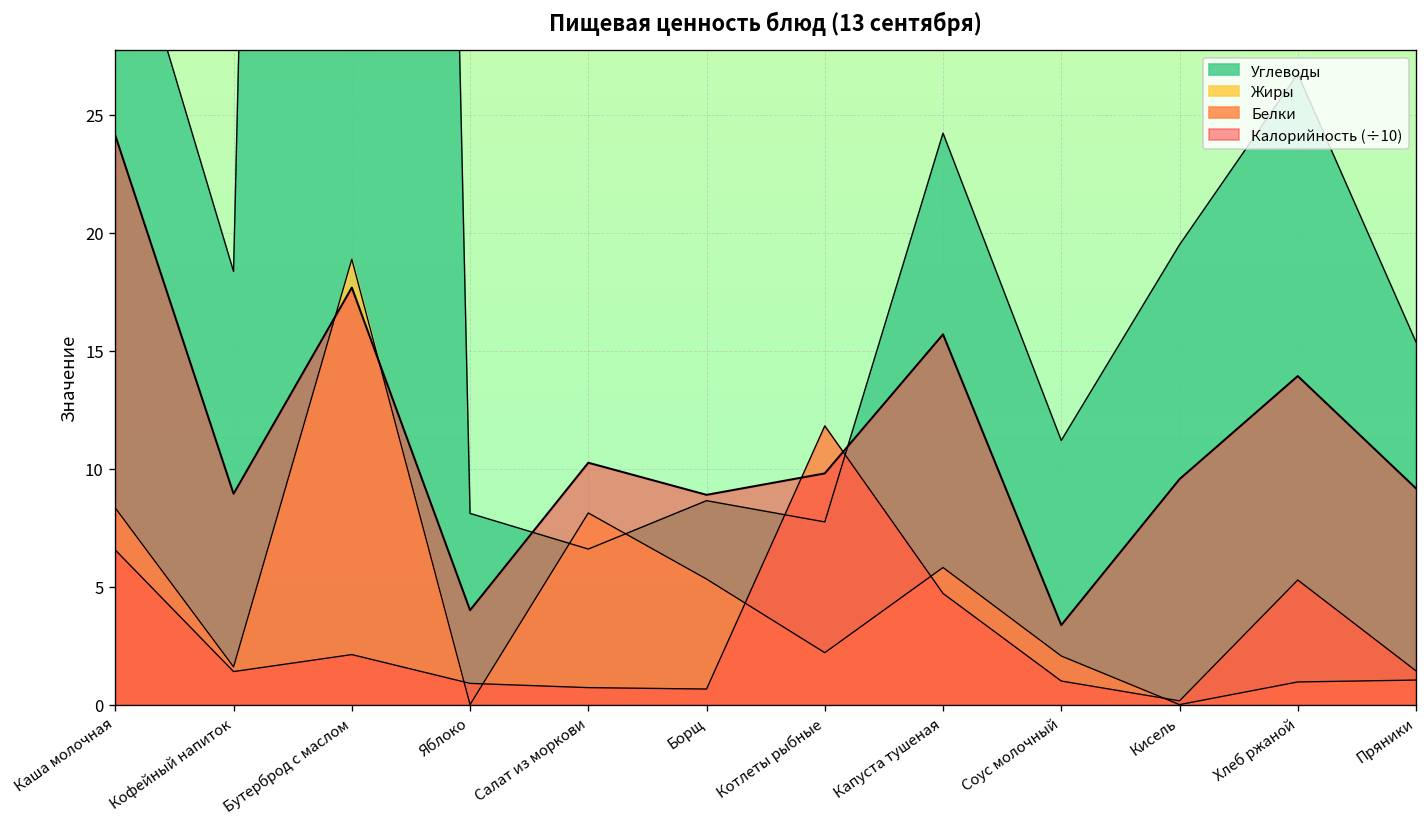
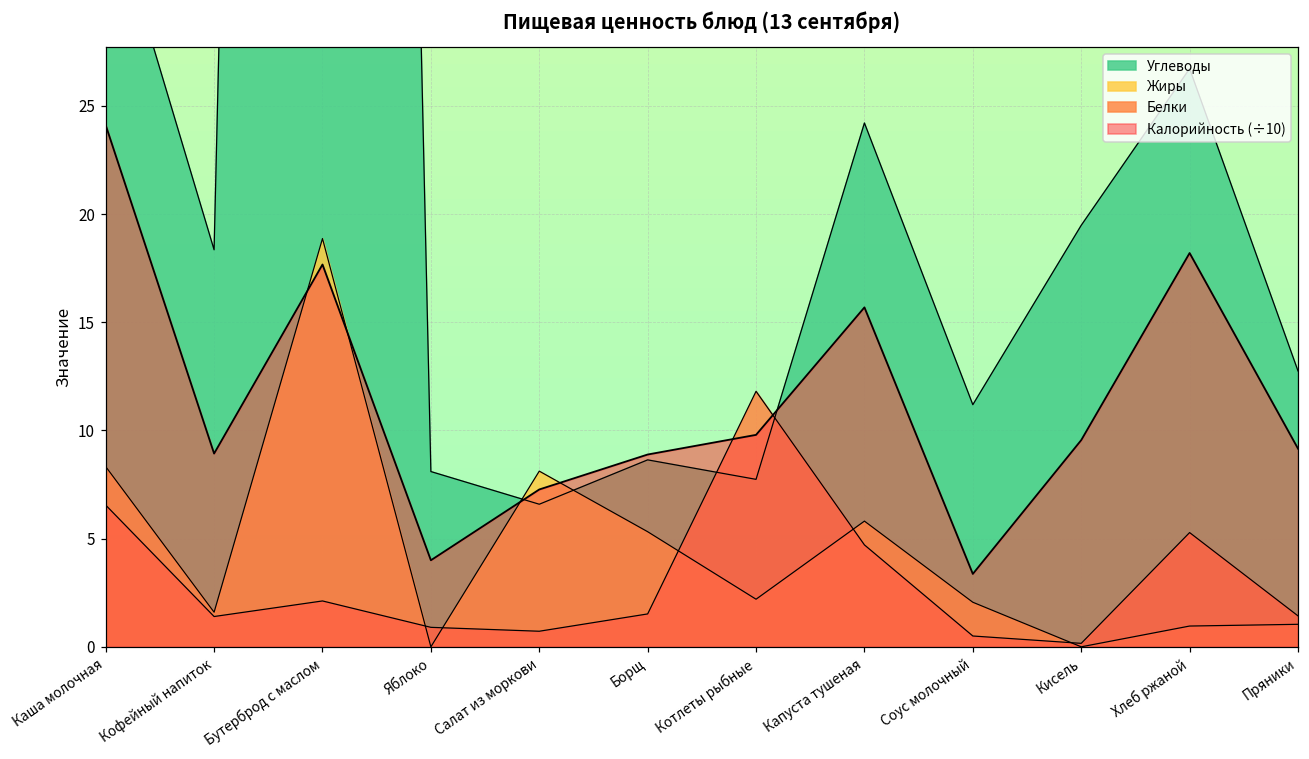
  {
    "Углеводы": {
      "Кофейный напиток": 18.4,
      "Яблоко": 8.1,
      "Салат из моркови": 6.6,
      "Борщ": 8.6,
      "Котлеты рыбные": 7.7,
      "Капуста тушеная": 24.2,
      "Соус молочный": 11.2,
      "Кисель": 19.5,
-     "Пряники": 15.4
+     "Пряники": 12.8
    },
    "Жиры": {
      "Каша молочная": 8.3,
      "Кофейный напиток": 1.6,
      "Бутерброд с маслом": 18.9,
      "Яблоко": 0.0,
      "Салат из моркови": 8.1,
      "Борщ": 5.3,
      "Котлеты рыбные": 2.2,
      "Капуста тушеная": 5.8,
      "Соус молочный": 2.1,
      "Кисель": 0.0,
      "Хлеб ржаной": 1.0,
      "Пряники": 1.0
    },
    "Белки": {
      "Каша молочная": 6.6,
      "Кофейный напиток": 1.4,
      "Бутерброд с маслом": 2.1,
      "Яблоко": 0.9,
      "Салат из моркови": 0.7,
-     "Борщ": 0.7,
+     "Борщ": 1.5,
      "Котлеты рыбные": 11.8,
      "Капуста тушеная": 4.7,
-     "Соус молочный": 1.0,
+     "Соус молочный": 0.5,
      "Кисель": 0.2,
      "Хлеб ржаной": 5.3,
      "Пряники": 1.4
    },
    "Калорийность (÷10)": {
      "Каша молочная": 24.1,
      "Кофейный напиток": 8.9,
      "Бутерброд с маслом": 17.7,
      "Яблоко": 4.0,
-     "Салат из моркови": 10.2,
+     "Салат из моркови": 7.3,
      "Борщ": 8.9,
      "Котлеты рыбные": 9.8,
      "Капуста тушеная": 15.7,
      "Соус молочный": 3.4,
      "Кисель": 9.6,
-     "Хлеб ржаной": 13.9,
+     "Хлеб ржаной": 18.2,
      "Пряники": 9.2
    }
  }
